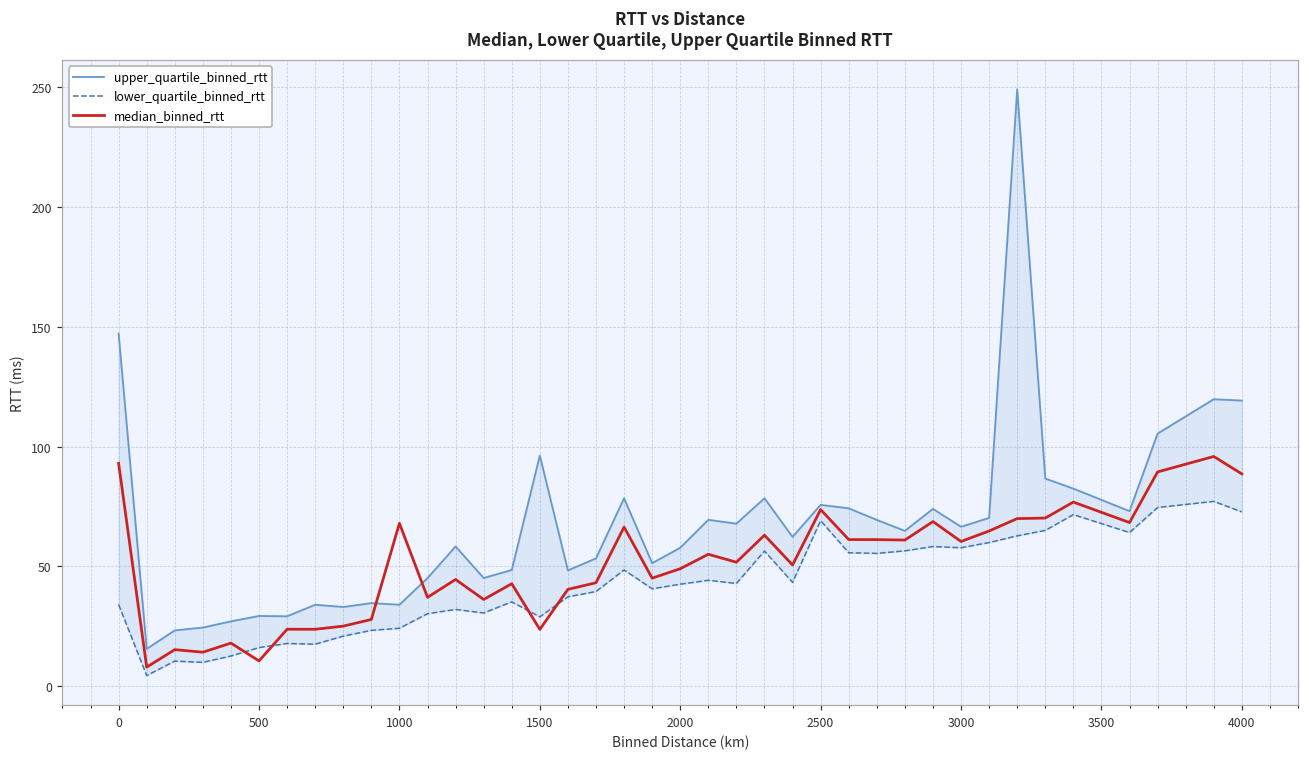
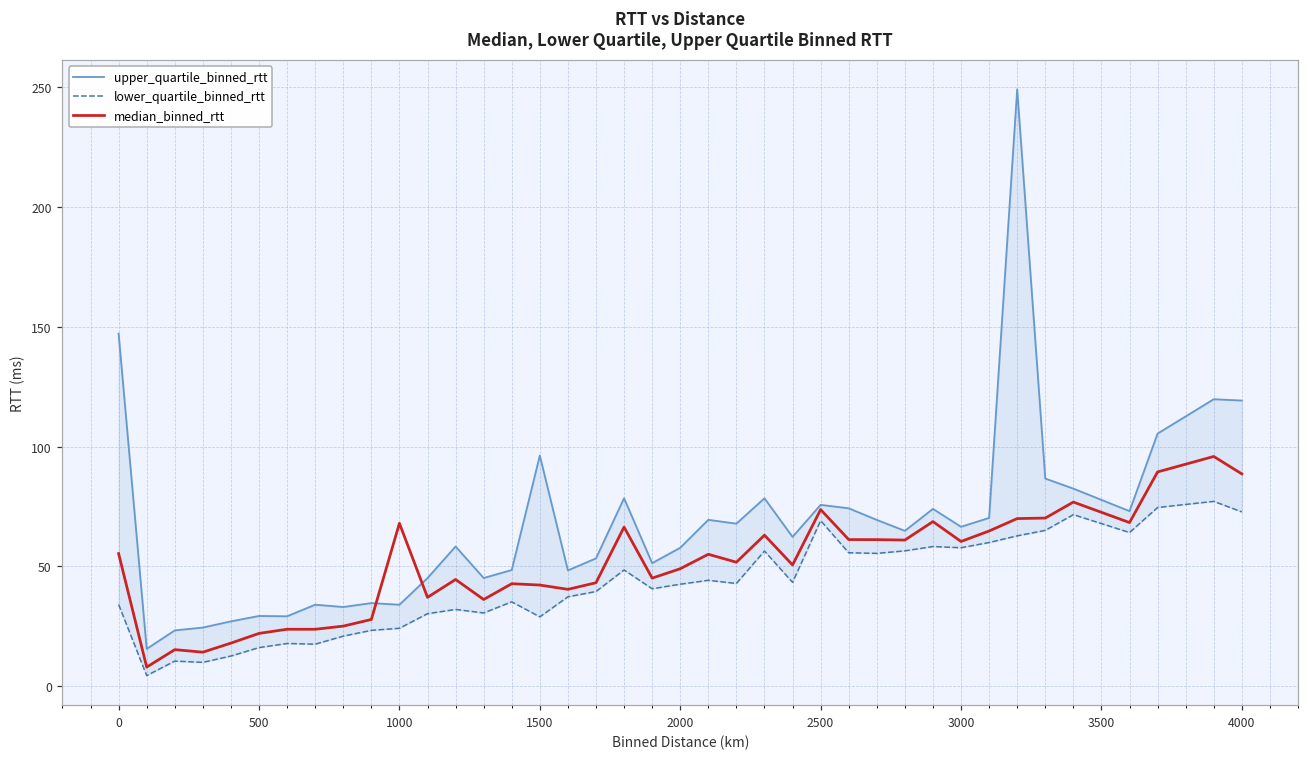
  {
    "median_binned_rtt": {
-     "0": 93,
-     "500": 11,
+     "0": 55,
+     "500": 22,
      "1000": 68,
-     "1500": 24,
+     "1500": 42,
      "2000": 49,
      "2500": 74,
      "3000": 60,
      "4000": 89
    }
  }
